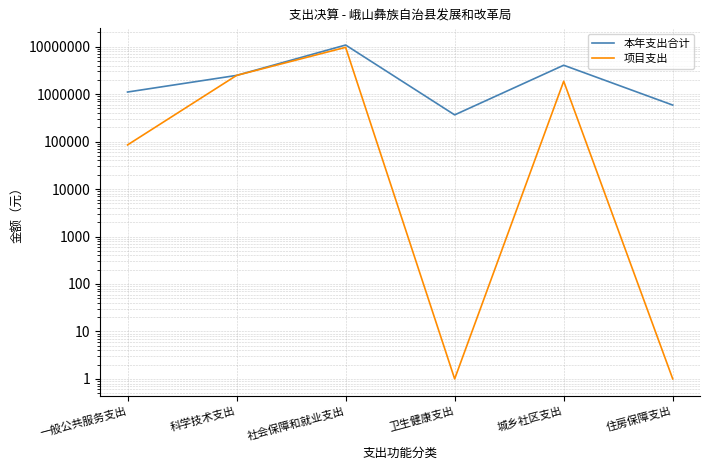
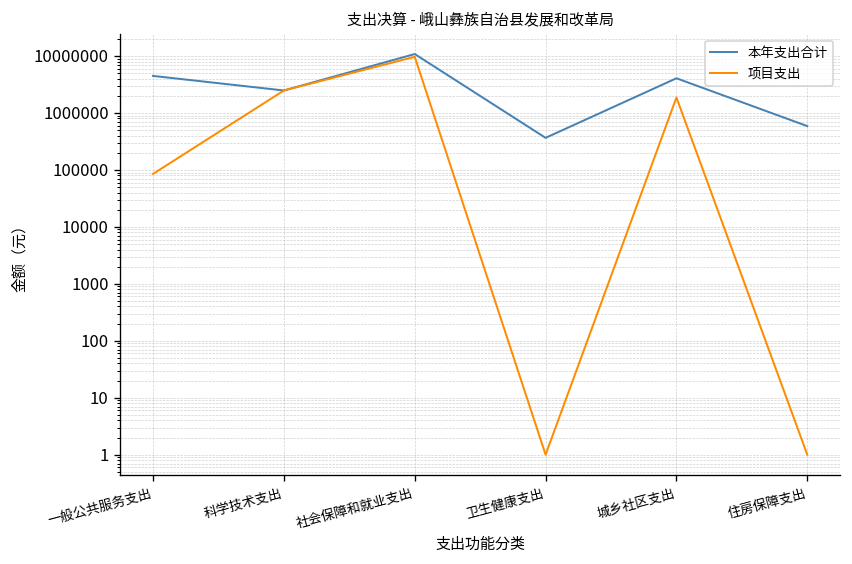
  {
    "本年支出合计": {
-     "一般公共服务支出": 1100000,
+     "一般公共服务支出": 4000000,
      "卫生健康支出": 400000,
      "城乡社区支出": 4000000,
      "住房保障支出": 600000
    },
    "项目支出": {
      "一般公共服务支出": 90000,
      "卫生健康支出": 1,
      "城乡社区支出": 1900000,
      "住房保障支出": 1
    }
  }
